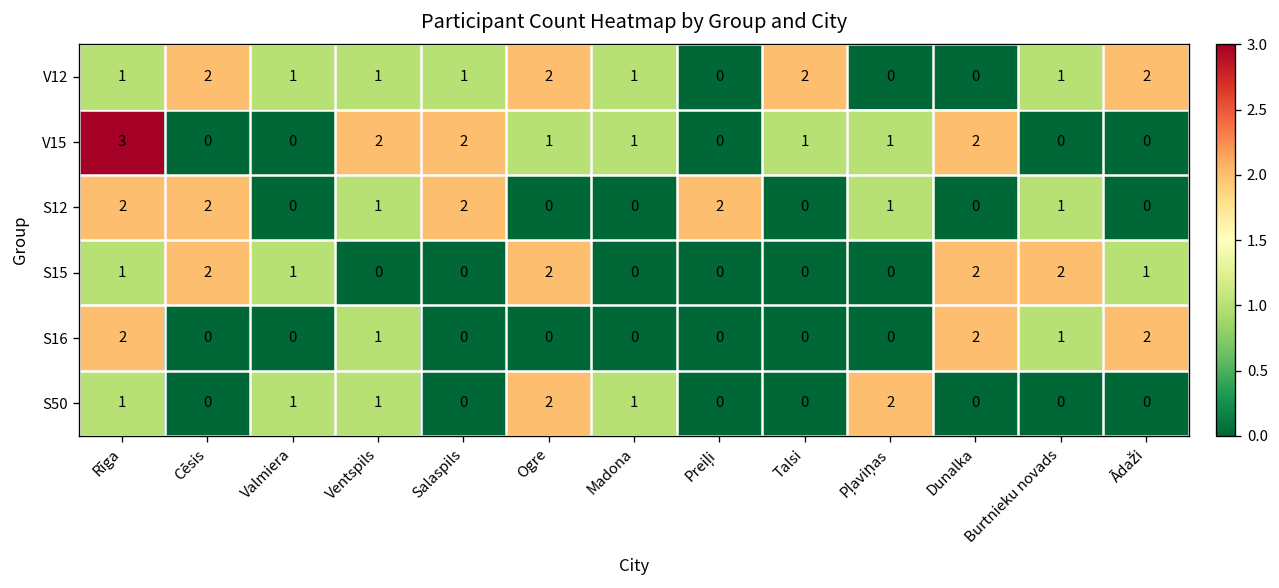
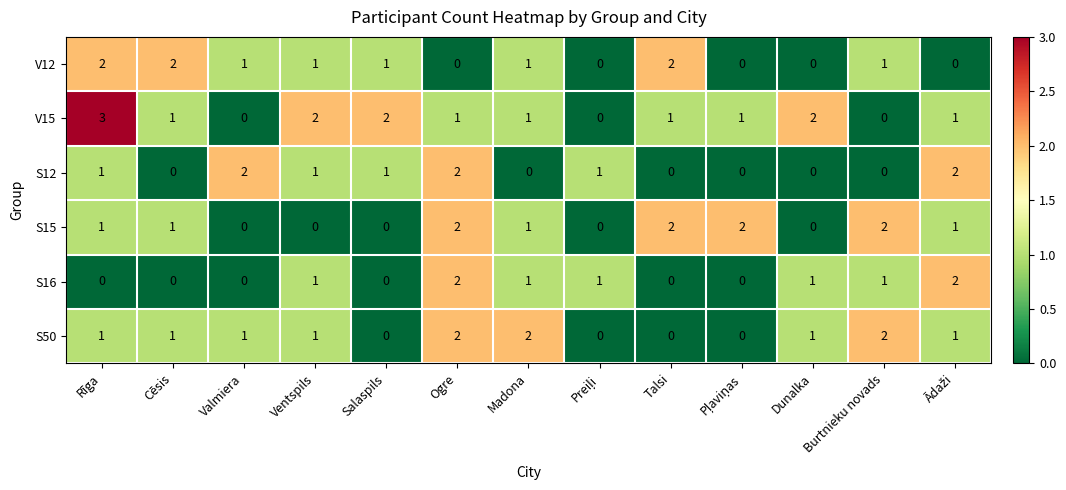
  {
    "V12": {
-     "Rīga": 1,
+     "Rīga": 2,
      "Cēsis": 2,
      "Valmiera": 1,
      "Ventspils": 1,
      "Salaspils": 1,
-     "Ogre": 2,
+     "Ogre": 0,
      "Madona": 1,
      "Preiļi": 0,
      "Talsi": 2,
      "Pļaviņas": 0,
      "Dunalka": 0,
      "Burtnieku novads": 1,
-     "Ādaži": 2
+     "Ādaži": 0
    },
    "V15": {
      "Rīga": 3,
-     "Cēsis": 0,
+     "Cēsis": 1,
      "Valmiera": 0,
      "Ventspils": 2,
      "Salaspils": 2,
      "Ogre": 1,
      "Madona": 1,
      "Preiļi": 0,
      "Talsi": 1,
      "Pļaviņas": 1,
      "Dunalka": 2,
      "Burtnieku novads": 0,
-     "Ādaži": 0
+     "Ādaži": 1
    },
    "S12": {
-     "Rīga": 2,
-     "Cēsis": 2,
-     "Valmiera": 0,
+     "Rīga": 1,
+     "Cēsis": 0,
+     "Valmiera": 2,
      "Ventspils": 1,
-     "Salaspils": 2,
-     "Ogre": 0,
+     "Salaspils": 1,
+     "Ogre": 2,
      "Madona": 0,
-     "Preiļi": 2,
+     "Preiļi": 1,
      "Talsi": 0,
-     "Pļaviņas": 1,
+     "Pļaviņas": 0,
      "Dunalka": 0,
-     "Burtnieku novads": 1,
-     "Ādaži": 0
+     "Burtnieku novads": 0,
+     "Ādaži": 2
    },
    "S15": {
      "Rīga": 1,
-     "Cēsis": 2,
-     "Valmiera": 1,
+     "Cēsis": 1,
+     "Valmiera": 0,
      "Ventspils": 0,
      "Salaspils": 0,
      "Ogre": 2,
-     "Madona": 0,
+     "Madona": 1,
      "Preiļi": 0,
-     "Talsi": 0,
-     "Pļaviņas": 0,
-     "Dunalka": 2,
+     "Talsi": 2,
+     "Pļaviņas": 2,
+     "Dunalka": 0,
      "Burtnieku novads": 2,
      "Ādaži": 1
    },
    "S16": {
-     "Rīga": 2,
+     "Rīga": 0,
      "Cēsis": 0,
      "Valmiera": 0,
      "Ventspils": 1,
      "Salaspils": 0,
-     "Ogre": 0,
-     "Madona": 0,
-     "Preiļi": 0,
+     "Ogre": 2,
+     "Madona": 1,
+     "Preiļi": 1,
      "Talsi": 0,
      "Pļaviņas": 0,
-     "Dunalka": 2,
+     "Dunalka": 1,
      "Burtnieku novads": 1,
      "Ādaži": 2
    },
    "S50": {
      "Rīga": 1,
-     "Cēsis": 0,
+     "Cēsis": 1,
      "Valmiera": 1,
      "Ventspils": 1,
      "Salaspils": 0,
      "Ogre": 2,
-     "Madona": 1,
+     "Madona": 2,
      "Preiļi": 0,
      "Talsi": 0,
-     "Pļaviņas": 2,
-     "Dunalka": 0,
-     "Burtnieku novads": 0,
-     "Ādaži": 0
+     "Pļaviņas": 0,
+     "Dunalka": 1,
+     "Burtnieku novads": 2,
+     "Ādaži": 1
    }
  }
